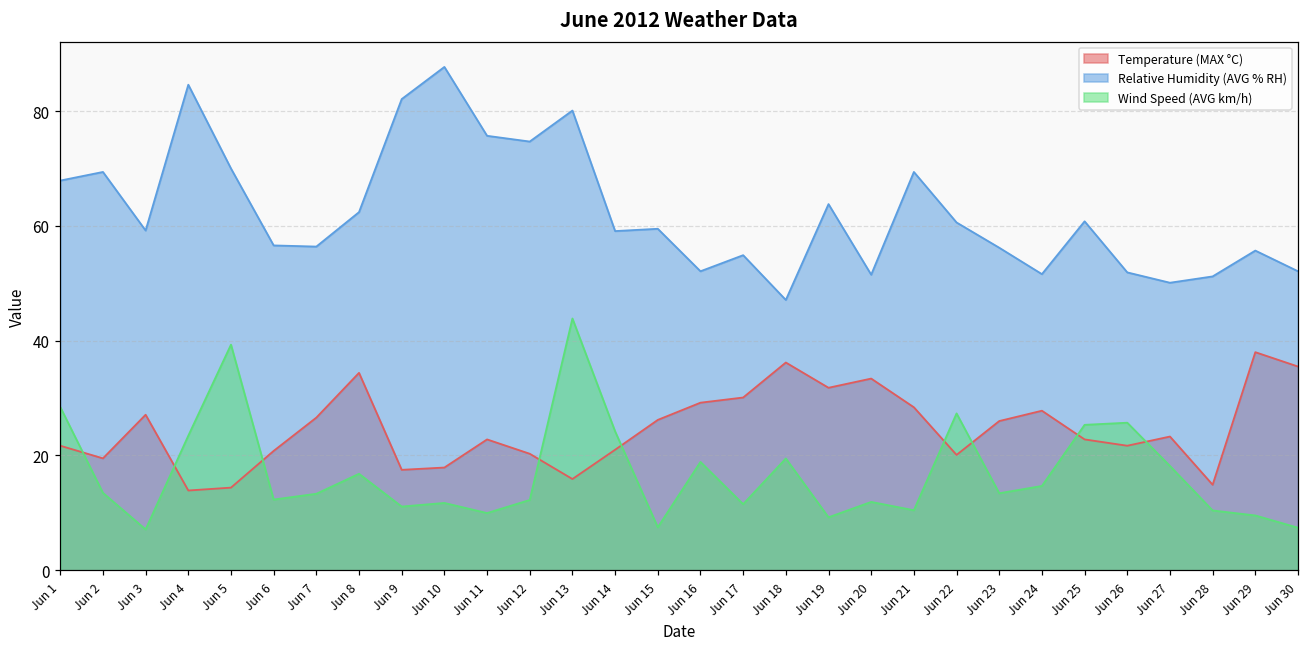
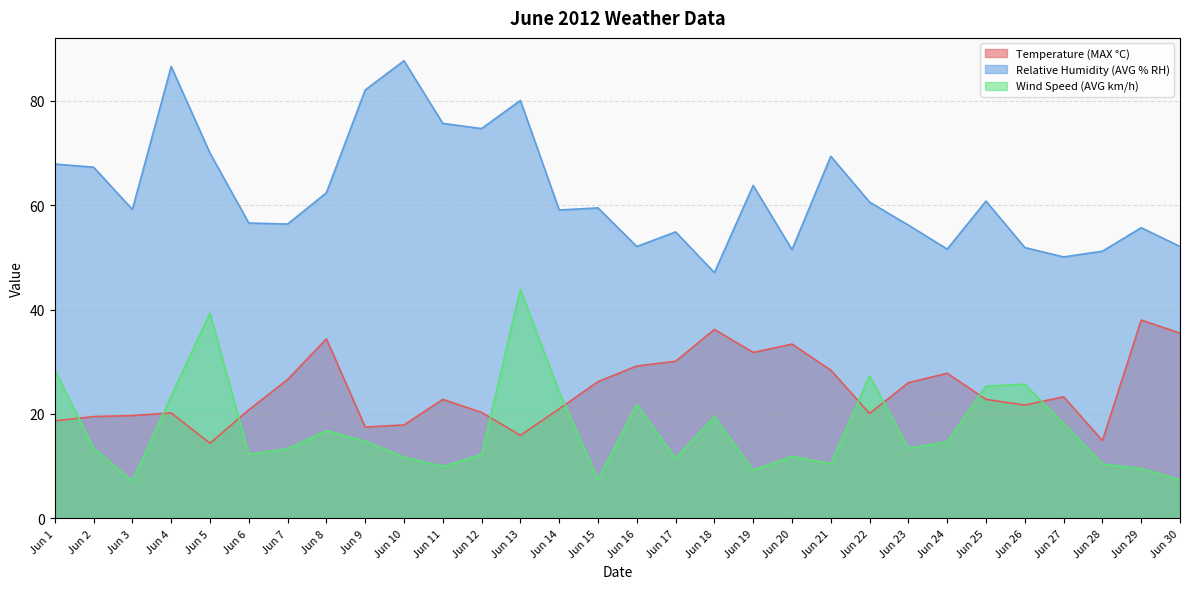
  {
    "Temperature (MAX °C)": {
-     "Jun 1": 22,
+     "Jun 1": 19,
      "Jun 2": 20,
-     "Jun 3": 27,
-     "Jun 4": 14,
+     "Jun 3": 20,
+     "Jun 4": 20,
      "Jun 5": 14,
      "Jun 6": 21,
      "Jun 7": 27,
      "Jun 8": 34,
      "Jun 9": 18,
      "Jun 10": 18,
      "Jun 11": 23,
      "Jun 12": 20,
      "Jun 13": 16,
      "Jun 14": 21,
      "Jun 15": 26,
      "Jun 16": 29,
      "Jun 17": 30,
      "Jun 18": 36,
      "Jun 19": 32,
      "Jun 20": 33,
      "Jun 21": 28,
      "Jun 22": 20,
      "Jun 23": 26,
      "Jun 24": 28,
      "Jun 25": 23,
      "Jun 26": 22,
      "Jun 27": 23,
      "Jun 28": 15,
      "Jun 29": 38,
      "Jun 30": 36
    },
    "Relative Humidity (AVG % RH)": {
      "Jun 1": 68,
-     "Jun 2": 69,
+     "Jun 2": 67,
      "Jun 3": 59,
-     "Jun 4": 85,
+     "Jun 4": 87,
      "Jun 5": 70,
      "Jun 6": 57,
      "Jun 7": 56,
      "Jun 8": 62,
      "Jun 9": 82,
      "Jun 10": 88,
      "Jun 11": 76,
      "Jun 12": 75,
      "Jun 13": 80,
      "Jun 14": 59,
      "Jun 15": 60,
      "Jun 16": 52,
      "Jun 17": 55,
      "Jun 18": 47,
      "Jun 19": 64,
      "Jun 20": 52,
      "Jun 21": 69,
      "Jun 22": 61,
      "Jun 23": 56,
      "Jun 24": 52,
      "Jun 25": 61,
      "Jun 26": 52,
      "Jun 27": 50,
      "Jun 28": 51,
      "Jun 29": 56,
      "Jun 30": 52
    },
    "Wind Speed (AVG km/h)": {
      "Jun 1": 28,
      "Jun 2": 13,
      "Jun 3": 7,
      "Jun 4": 23,
      "Jun 5": 39,
      "Jun 6": 12,
      "Jun 7": 13,
      "Jun 8": 17,
-     "Jun 9": 11,
+     "Jun 9": 15,
      "Jun 10": 12,
      "Jun 11": 10,
      "Jun 12": 12,
      "Jun 13": 44,
      "Jun 14": 24,
      "Jun 15": 7,
-     "Jun 16": 19,
+     "Jun 16": 22,
      "Jun 17": 12,
      "Jun 18": 19,
      "Jun 19": 9,
      "Jun 20": 12,
      "Jun 21": 10,
      "Jun 22": 27,
      "Jun 23": 13,
      "Jun 24": 15,
      "Jun 25": 25,
      "Jun 26": 26,
      "Jun 27": 18,
      "Jun 28": 10,
      "Jun 29": 10,
      "Jun 30": 7
    }
  }
